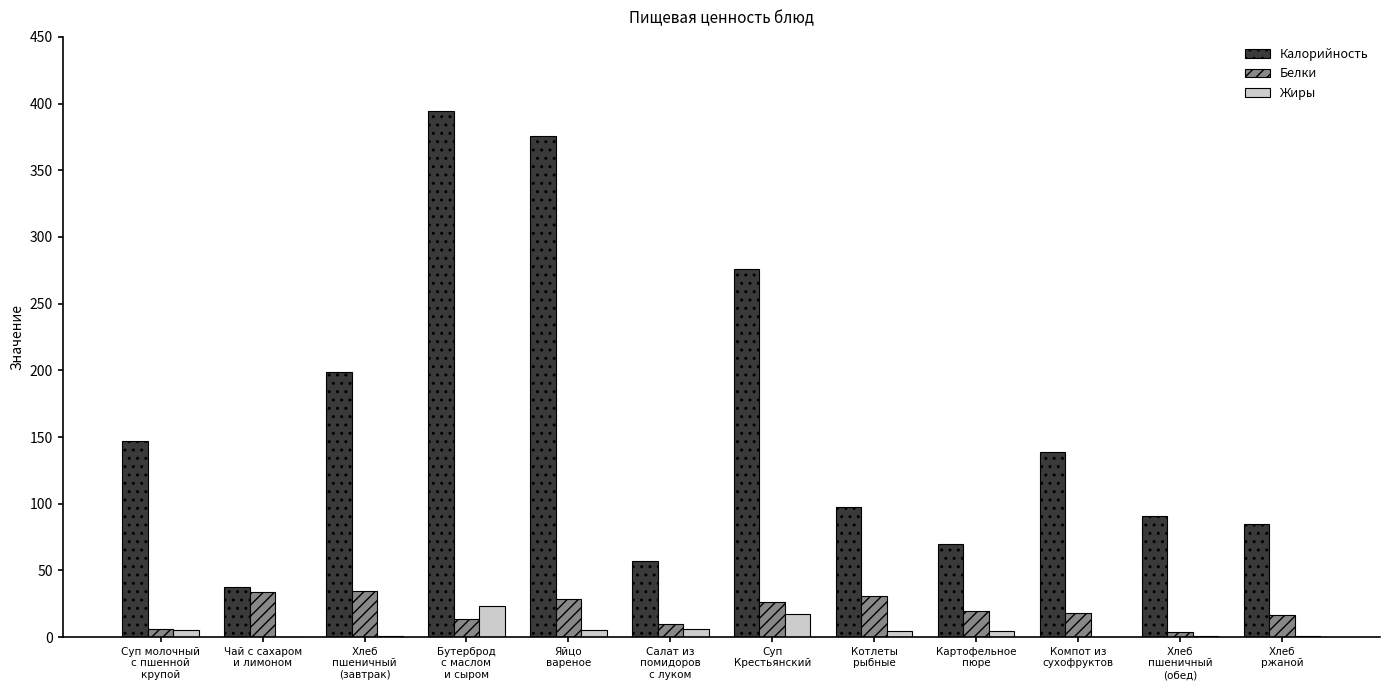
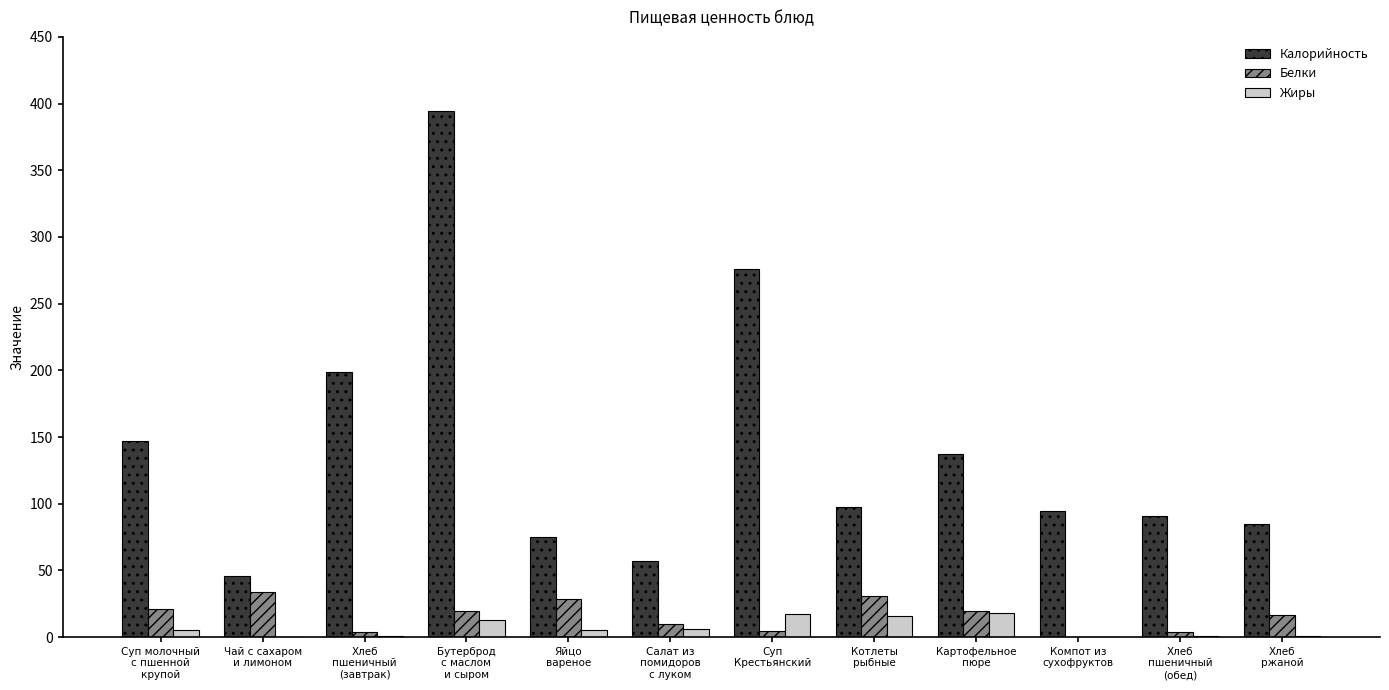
  {
    "Калорийность": {
      "Суп молочный с пшенной крупой": 147,
-     "Чай с сахаром и лимоном": 37,
+     "Чай с сахаром и лимоном": 46,
      "Хлеб пшеничный (завтрак)": 199,
      "Бутерброд с маслом и сыром": 395,
-     "Яйцо вареное": 376,
+     "Яйцо вареное": 75,
      "Салат из помидоров с луком": 57,
      "Суп Крестьянский": 276,
      "Котлеты рыбные": 98,
-     "Картофельное пюре": 70,
-     "Компот из сухофруктов": 139,
+     "Картофельное пюре": 137,
+     "Компот из сухофруктов": 94,
      "Хлеб пшеничный (обед)": 91,
      "Хлеб ржаной": 85
    },
    "Белки": {
-     "Суп молочный с пшенной крупой": 6,
+     "Суп молочный с пшенной крупой": 21,
      "Чай с сахаром и лимоном": 34,
-     "Хлеб пшеничный (завтрак)": 35,
-     "Бутерброд с маслом и сыром": 14,
+     "Хлеб пшеничный (завтрак)": 4,
+     "Бутерброд с маслом и сыром": 20,
      "Яйцо вареное": 29,
      "Салат из помидоров с луком": 10,
-     "Суп Крестьянский": 27,
+     "Суп Крестьянский": 5,
      "Котлеты рыбные": 31,
      "Картофельное пюре": 19,
-     "Компот из сухофруктов": 18,
+     "Компот из сухофруктов": 0,
      "Хлеб пшеничный (обед)": 4,
      "Хлеб ржаной": 16
    },
    "Жиры": {
      "Суп молочный с пшенной крупой": 5,
      "Чай с сахаром и лимоном": 0,
-     "Бутерброд с маслом и сыром": 23,
+     "Бутерброд с маслом и сыром": 13,
      "Яйцо вареное": 6,
      "Салат из помидоров с луком": 6,
      "Суп Крестьянский": 17,
-     "Котлеты рыбные": 4,
-     "Картофельное пюре": 5,
+     "Котлеты рыбные": 16,
+     "Картофельное пюре": 18,
      "Компот из сухофруктов": 0
    }
  }
